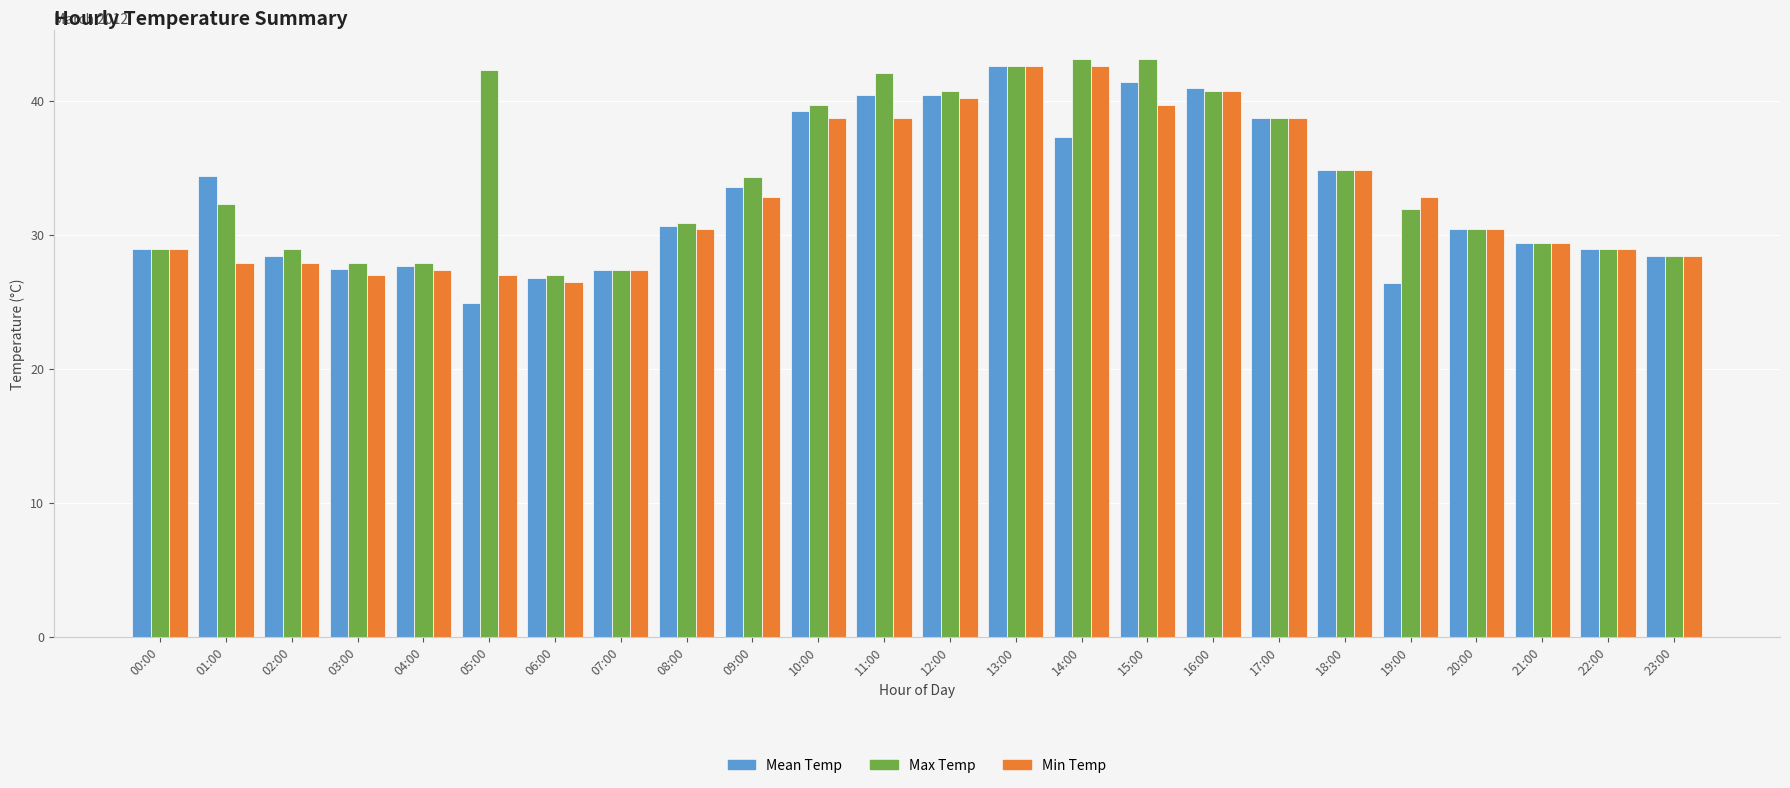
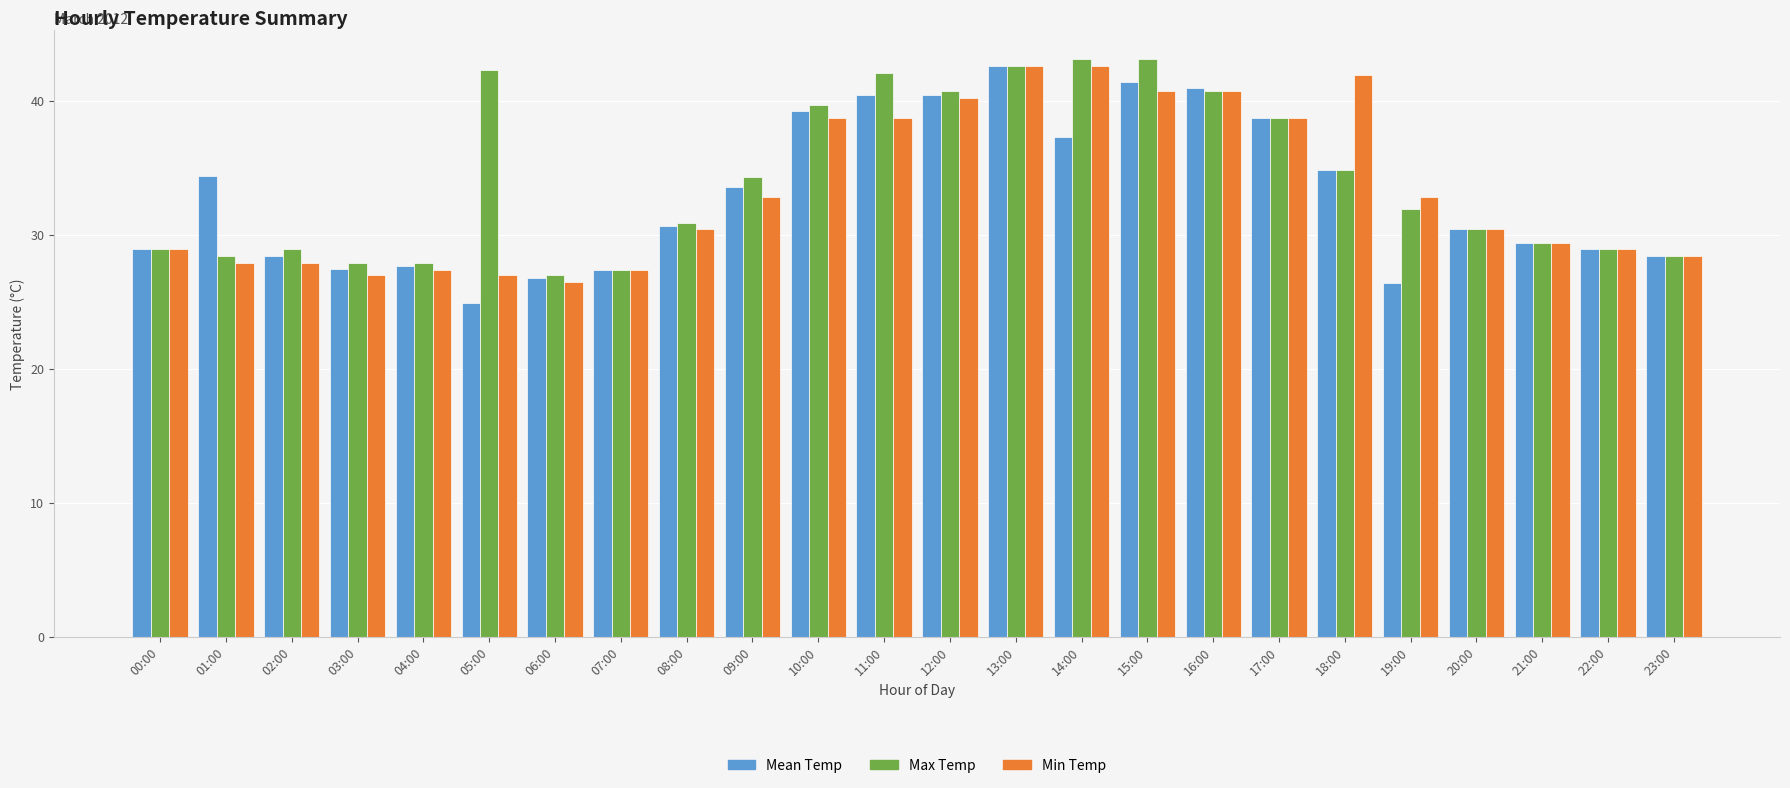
  {
    "Mean Temp": {
      "00:00": 28.9,
      "01:00": 34.4,
      "02:00": 28.4,
      "03:00": 27.5,
      "04:00": 27.7,
      "05:00": 24.9,
      "06:00": 26.8,
      "07:00": 27.4,
      "08:00": 30.7,
      "09:00": 33.6,
      "10:00": 39.2,
      "11:00": 40.4,
      "12:00": 40.5,
      "13:00": 42.6,
      "14:00": 37.3,
      "15:00": 41.4,
      "16:00": 41.0,
      "17:00": 38.7,
      "18:00": 34.8,
      "19:00": 26.4,
      "20:00": 30.4,
      "21:00": 29.4,
      "22:00": 28.9,
      "23:00": 28.4
    },
    "Max Temp": {
      "00:00": 28.9,
-     "01:00": 32.3,
+     "01:00": 28.4,
      "02:00": 28.9,
      "03:00": 27.9,
      "04:00": 27.9,
      "05:00": 42.3,
      "06:00": 27.0,
      "07:00": 27.4,
      "08:00": 30.9,
      "09:00": 34.3,
      "10:00": 39.7,
      "11:00": 42.1,
      "12:00": 40.7,
      "13:00": 42.6,
      "14:00": 43.1,
      "15:00": 43.1,
      "16:00": 40.7,
      "17:00": 38.7,
      "18:00": 34.8,
      "19:00": 31.9,
      "20:00": 30.4,
      "21:00": 29.4,
      "22:00": 28.9,
      "23:00": 28.4
    },
    "Min Temp": {
      "00:00": 28.9,
      "01:00": 27.9,
      "02:00": 27.9,
      "03:00": 27.0,
      "04:00": 27.4,
      "05:00": 27.0,
      "06:00": 26.5,
      "07:00": 27.4,
      "08:00": 30.4,
      "09:00": 32.8,
      "10:00": 38.7,
      "11:00": 38.7,
      "12:00": 40.2,
      "13:00": 42.6,
      "14:00": 42.6,
-     "15:00": 39.7,
+     "15:00": 40.7,
      "16:00": 40.7,
      "17:00": 38.7,
-     "18:00": 34.8,
+     "18:00": 41.9,
      "19:00": 32.8,
      "20:00": 30.4,
      "21:00": 29.4,
      "22:00": 28.9,
      "23:00": 28.4
    }
  }
